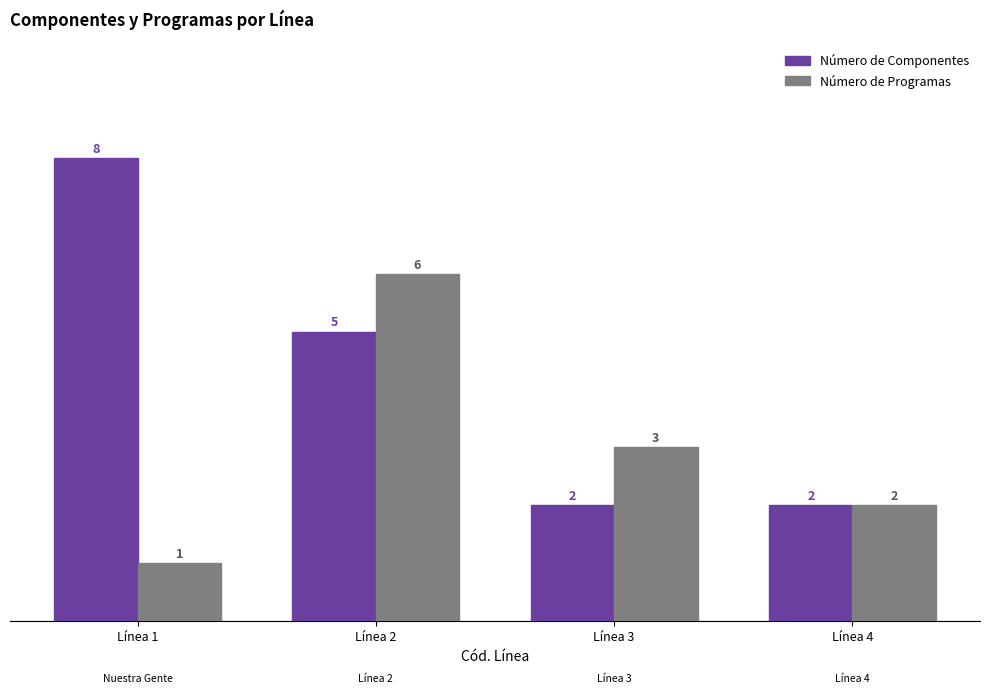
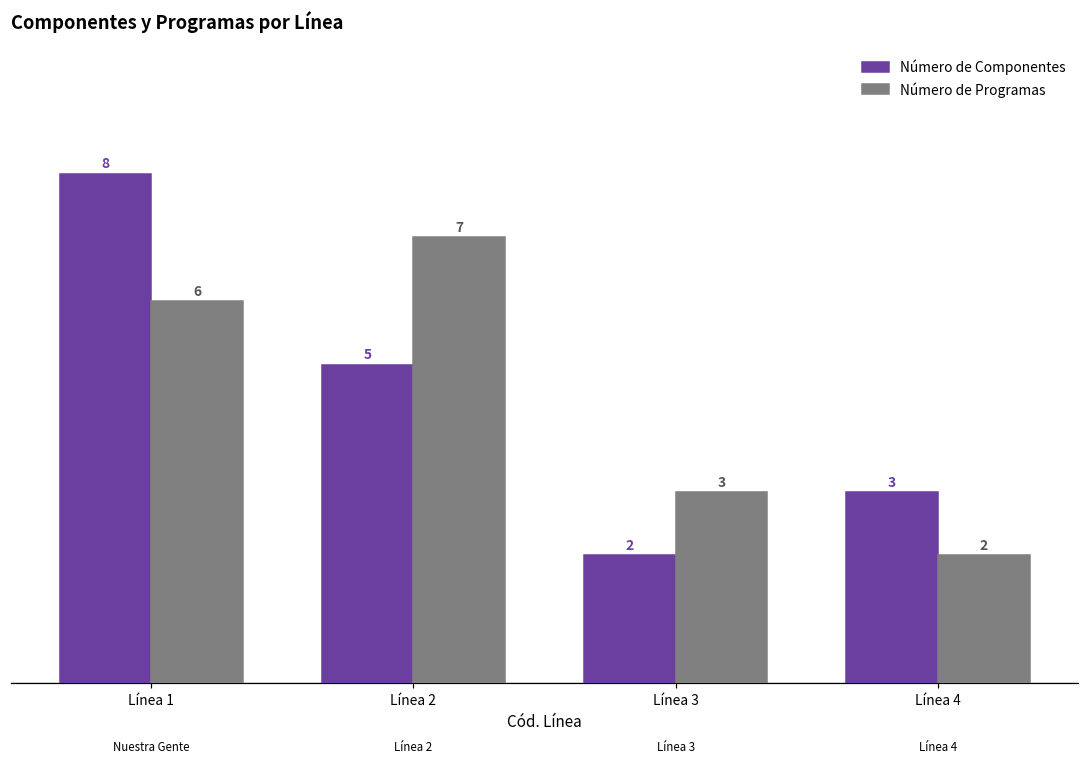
  {
    "Número de Componentes": {
      "Línea 1": 8,
      "Línea 2": 5,
      "Línea 3": 2,
-     "Línea 4": 2
+     "Línea 4": 3
    },
    "Número de Programas": {
-     "Línea 1": 1,
-     "Línea 2": 6,
+     "Línea 1": 6,
+     "Línea 2": 7,
      "Línea 3": 3,
      "Línea 4": 2
    }
  }
